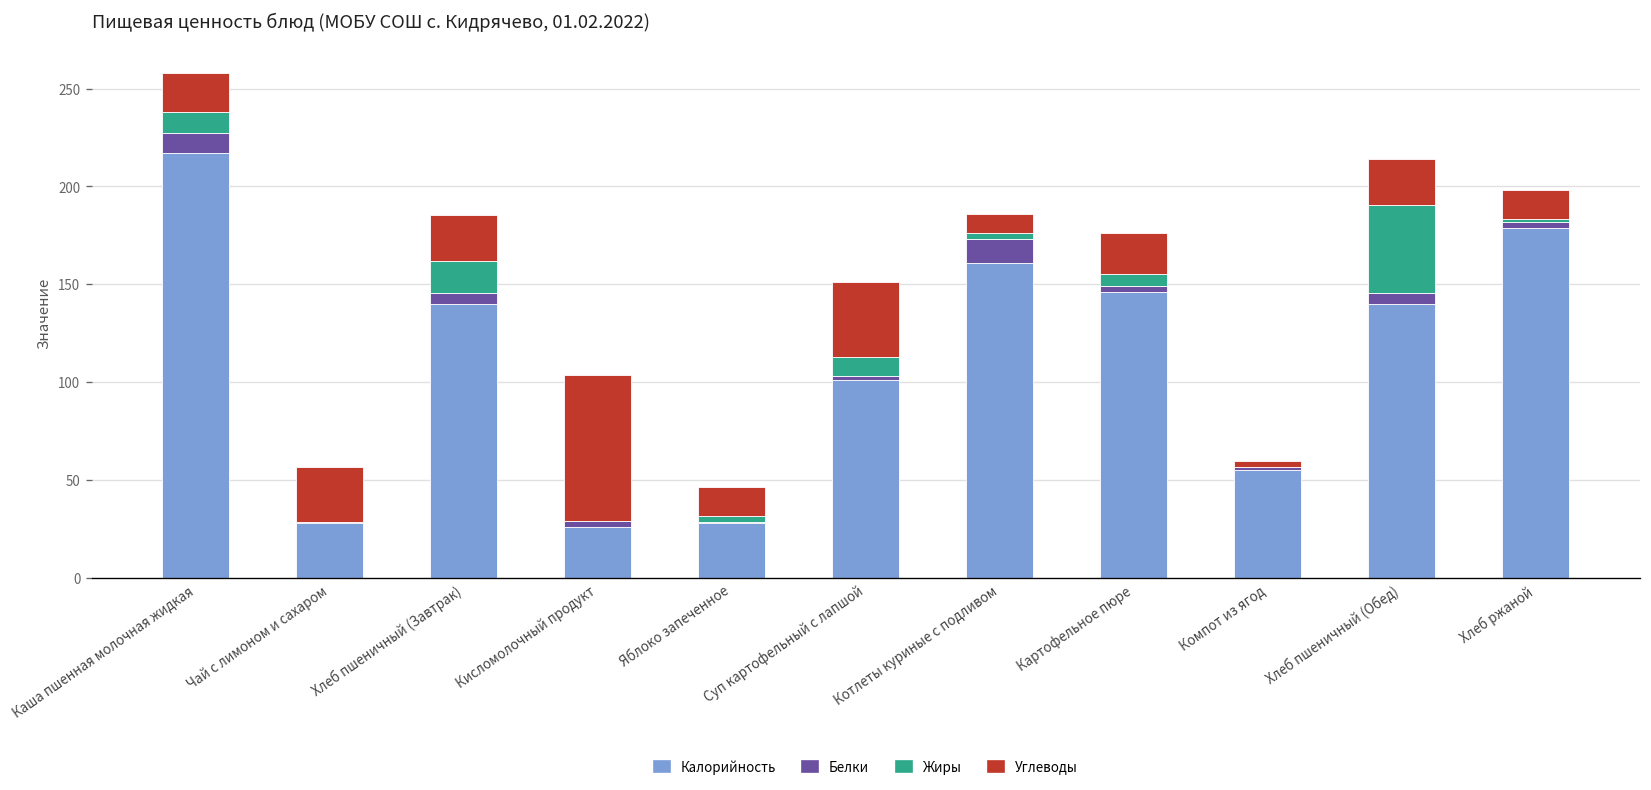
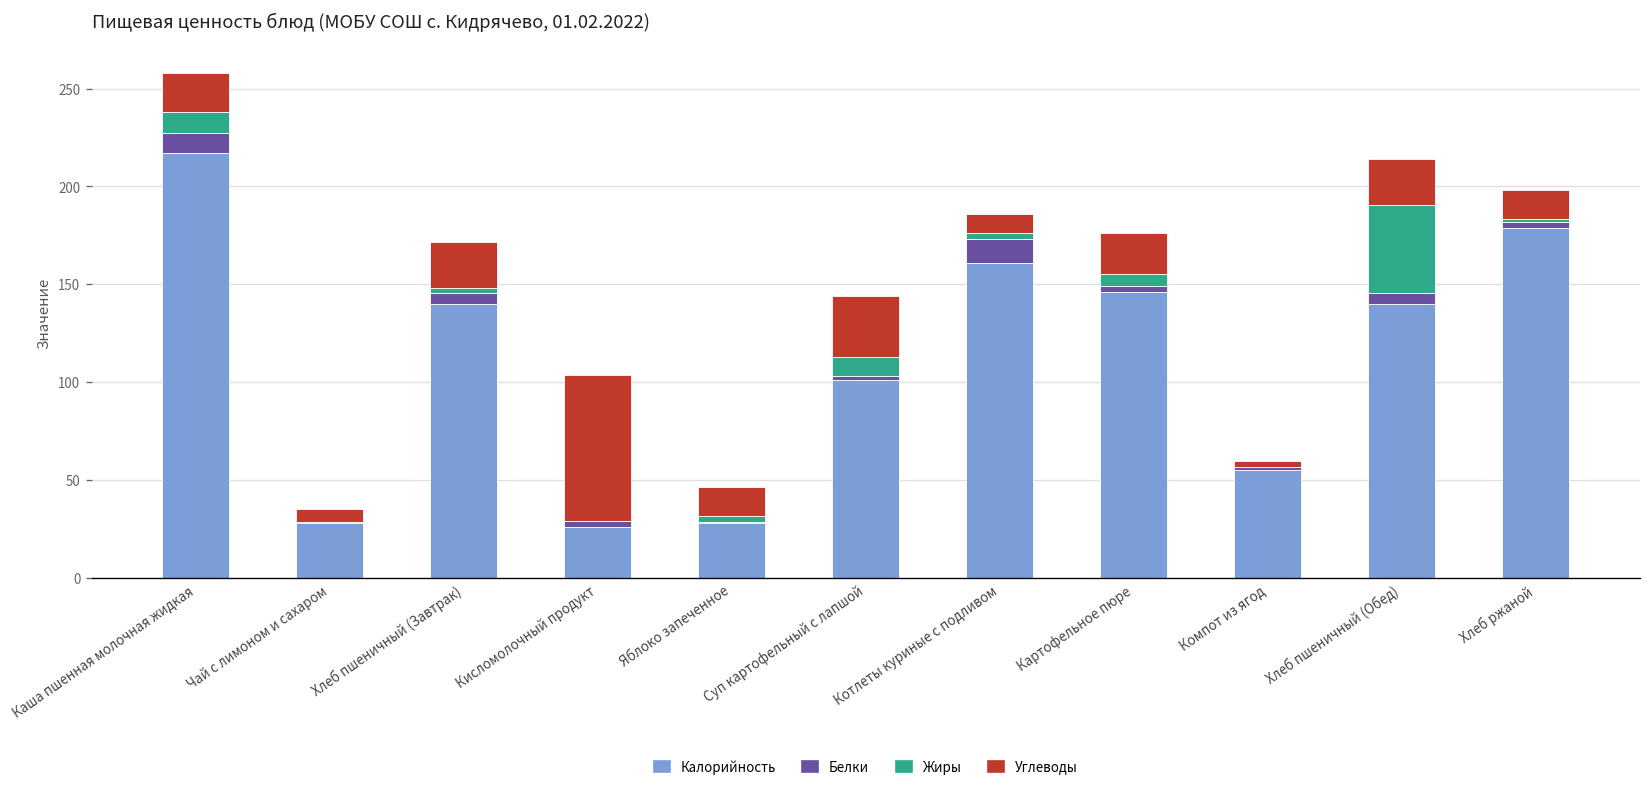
  {
    "Калорийность": {
      "Каша пшенная молочная жидкая": 217,
      "Чай с лимоном и сахаром": 28,
      "Хлеб пшеничный (Завтрак)": 140,
      "Кисломолочный продукт": 26,
      "Яблоко запеченное": 28,
      "Суп картофельный с лапшой": 101,
      "Котлеты куриные с подливом": 161,
      "Картофельное пюре": 146,
      "Компот из ягод": 55,
      "Хлеб пшеничный (Обед)": 140,
      "Хлеб ржаной": 179
    },
    "Белки": {
      "Каша пшенная молочная жидкая": 10,
      "Хлеб пшеничный (Завтрак)": 5,
      "Кисломолочный продукт": 3,
      "Суп картофельный с лапшой": 2,
      "Котлеты куриные с подливом": 12,
      "Картофельное пюре": 3,
      "Компот из ягод": 2,
      "Хлеб пшеничный (Обед)": 5,
      "Хлеб ржаной": 3
    },
    "Жиры": {
      "Каша пшенная молочная жидкая": 11,
      "Чай с лимоном и сахаром": 0,
-     "Хлеб пшеничный (Завтрак)": 16,
+     "Хлеб пшеничный (Завтрак)": 3,
      "Яблоко запеченное": 3,
      "Суп картофельный с лапшой": 9,
      "Котлеты куриные с подливом": 3,
      "Картофельное пюре": 6,
      "Хлеб пшеничный (Обед)": 45
    },
    "Углеводы": {
      "Каша пшенная молочная жидкая": 20,
-     "Чай с лимоном и сахаром": 29,
+     "Чай с лимоном и сахаром": 7,
      "Хлеб пшеничный (Завтрак)": 24,
      "Кисломолочный продукт": 75,
      "Яблоко запеченное": 15,
-     "Суп картофельный с лапшой": 39,
+     "Суп картофельный с лапшой": 32,
      "Котлеты куриные с подливом": 10,
      "Картофельное пюре": 21,
      "Компот из ягод": 3,
      "Хлеб пшеничный (Обед)": 24,
      "Хлеб ржаной": 15
    }
  }
